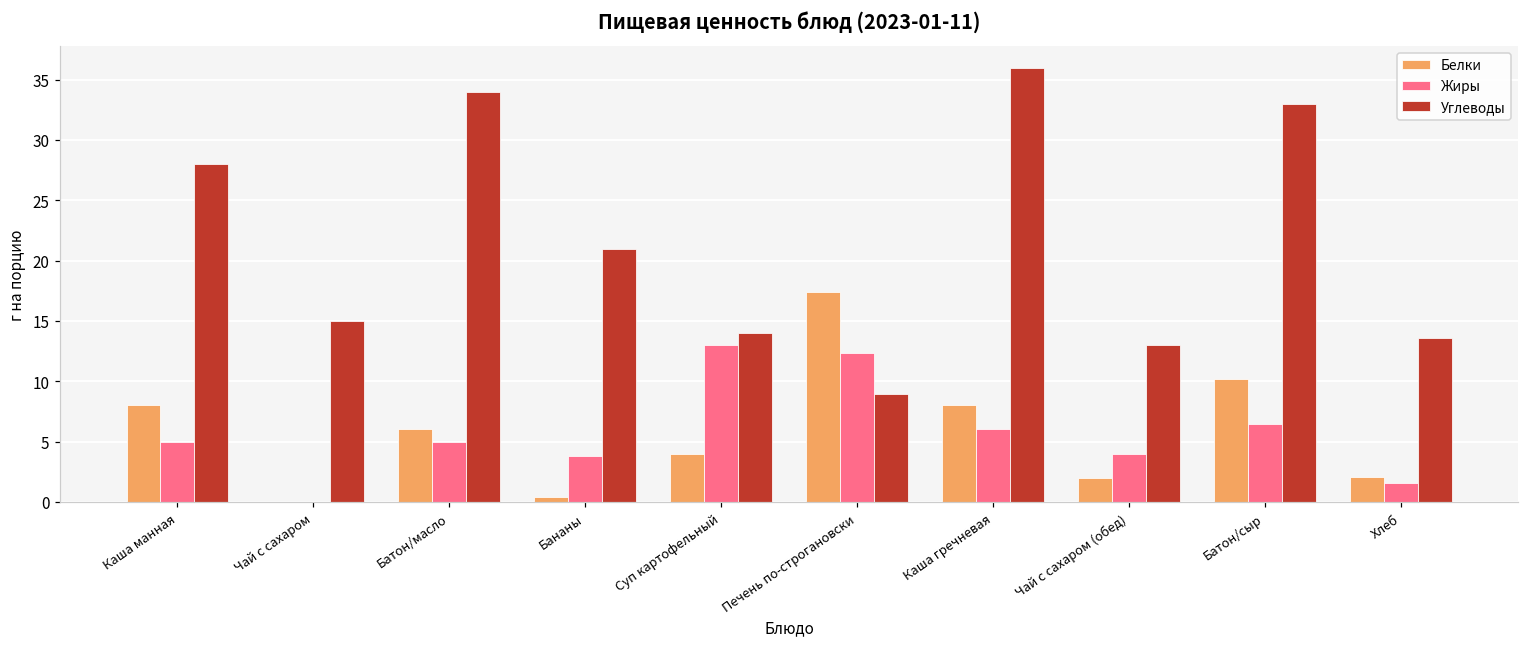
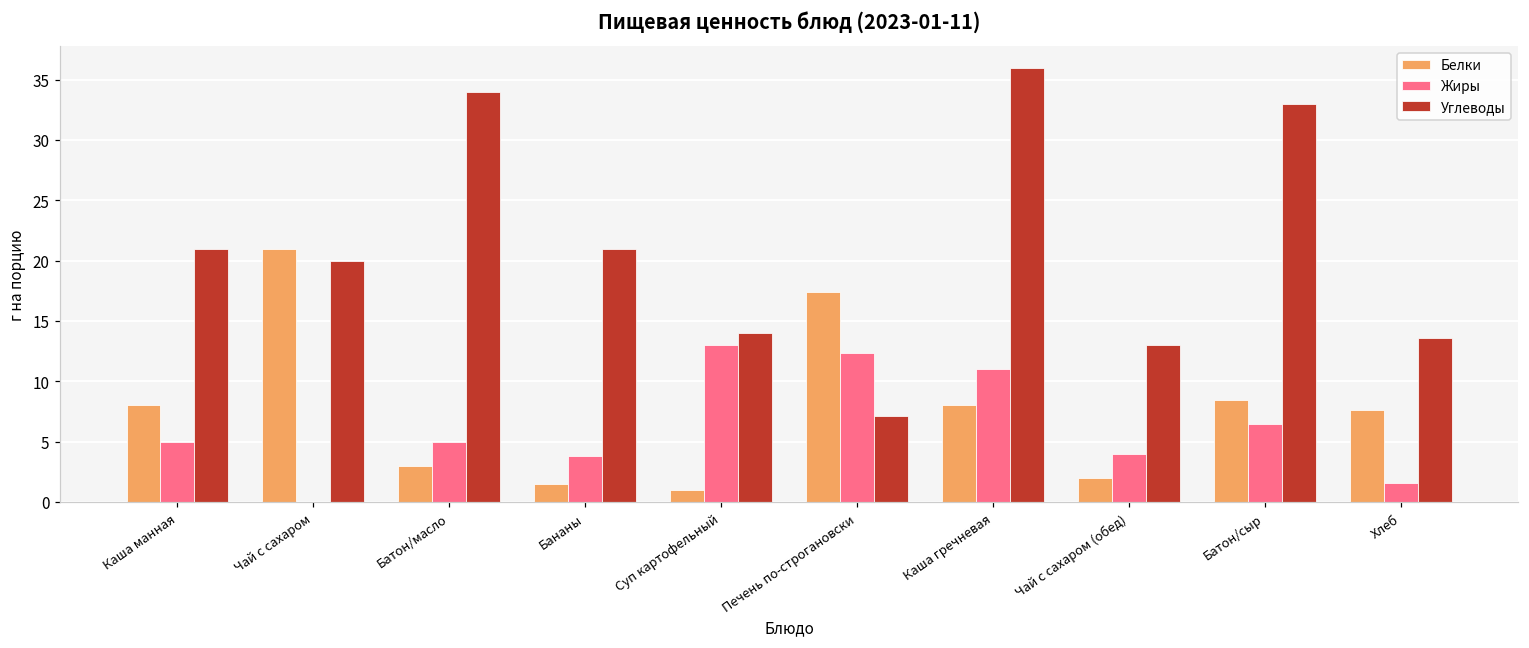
  {
    "Белки": {
      "Каша манная": 8.0,
-     "Чай с сахаром": 0,
-     "Батон/масло": 6,
-     "Бананы": 0.4,
-     "Суп картофельный": 4,
+     "Чай с сахаром": 21,
+     "Батон/масло": 3,
+     "Бананы": 1.5,
+     "Суп картофельный": 1,
      "Печень по-строгановски": 17.4,
      "Каша гречневая": 8.0,
      "Чай с сахаром (обед)": 2.0,
-     "Батон/сыр": 10.2,
-     "Хлеб": 2.1
+     "Батон/сыр": 8.5,
+     "Хлеб": 7.6
    },
    "Жиры": {
      "Каша манная": 5,
      "Чай с сахаром": 0,
      "Батон/масло": 5,
      "Бананы": 4,
      "Суп картофельный": 13,
      "Печень по-строгановски": 12.4,
-     "Каша гречневая": 6,
+     "Каша гречневая": 11,
      "Чай с сахаром (обед)": 4,
      "Батон/сыр": 6.4,
      "Хлеб": 1.6
    },
    "Углеводы": {
-     "Каша манная": 28,
-     "Чай с сахаром": 15,
+     "Каша манная": 21,
+     "Чай с сахаром": 20,
      "Батон/масло": 34.0,
      "Бананы": 21.0,
      "Суп картофельный": 14.0,
-     "Печень по-строгановски": 8.9,
+     "Печень по-строгановски": 7.1,
      "Каша гречневая": 36.0,
      "Чай с сахаром (обед)": 13.0,
      "Батон/сыр": 33.0,
      "Хлеб": 13.6
    }
  }
